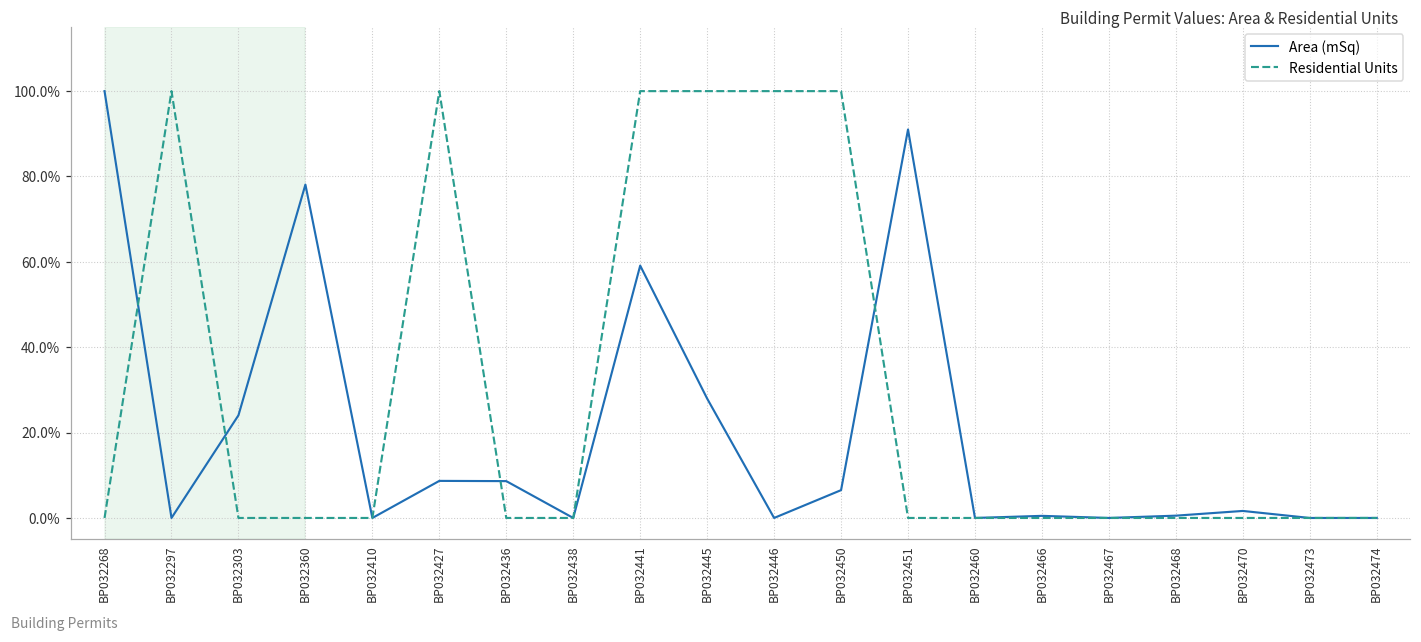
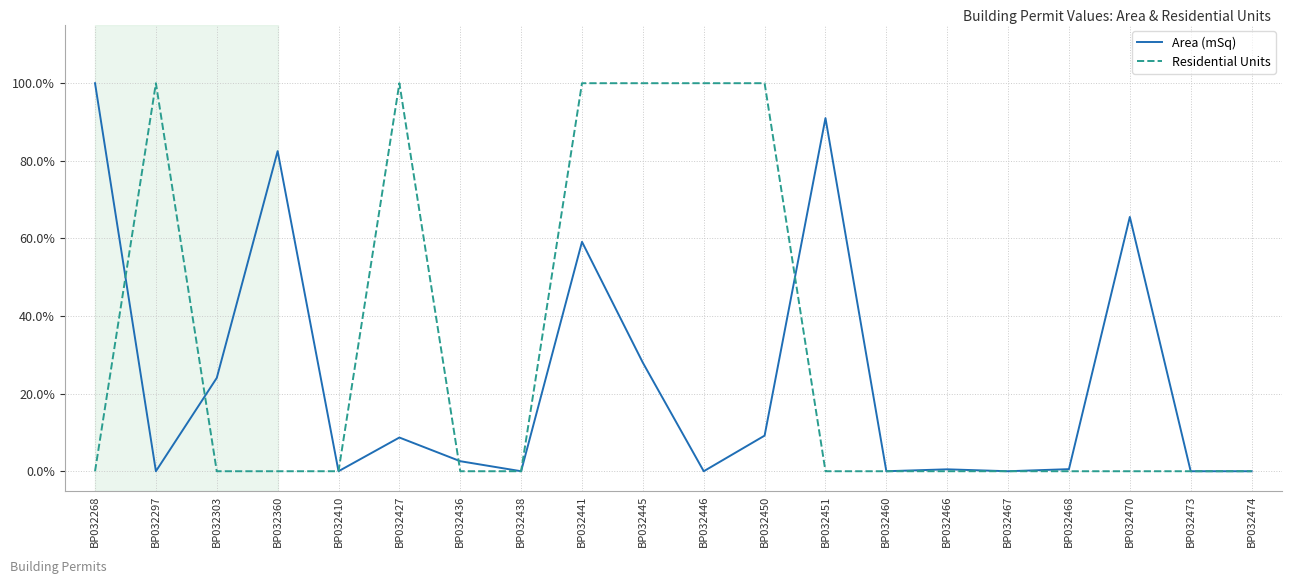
  {
    "Area (mSq)": {
      "BP032268": "100%",
      "BP032297": "0%",
      "BP032303": "24%",
-     "BP032360": "78%",
+     "BP032360": "82%",
      "BP032427": "9%",
-     "BP032436": "9%",
+     "BP032436": "3%",
      "BP032441": "59%",
      "BP032445": "28%",
      "BP032446": "0%",
-     "BP032450": "7%",
+     "BP032450": "9%",
      "BP032451": "91%",
-     "BP032470": "2%"
+     "BP032470": "66%"
    },
    "Residential Units": {
      "BP032268": "0%",
      "BP032297": "100%",
      "BP032303": "0%",
      "BP032360": "0%",
      "BP032427": "100%",
      "BP032436": "0%",
      "BP032441": "100%",
      "BP032445": "100%",
      "BP032446": "100%",
      "BP032450": "100%",
      "BP032451": "0%",
      "BP032470": "0%"
    }
  }
